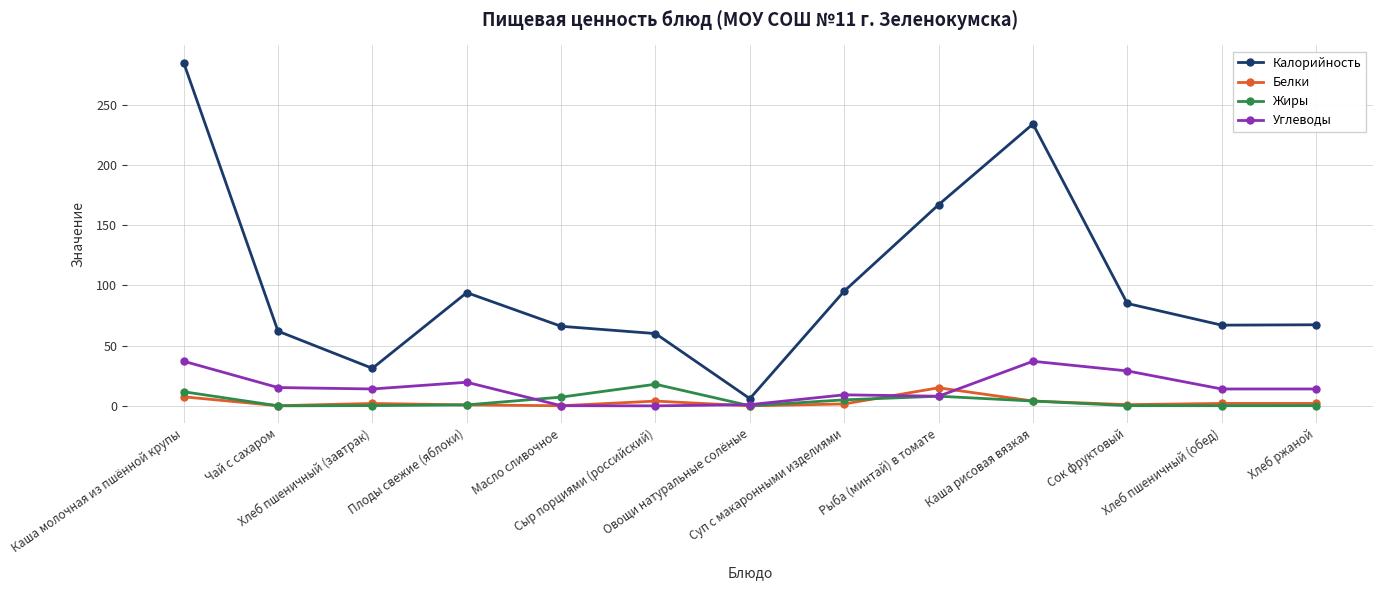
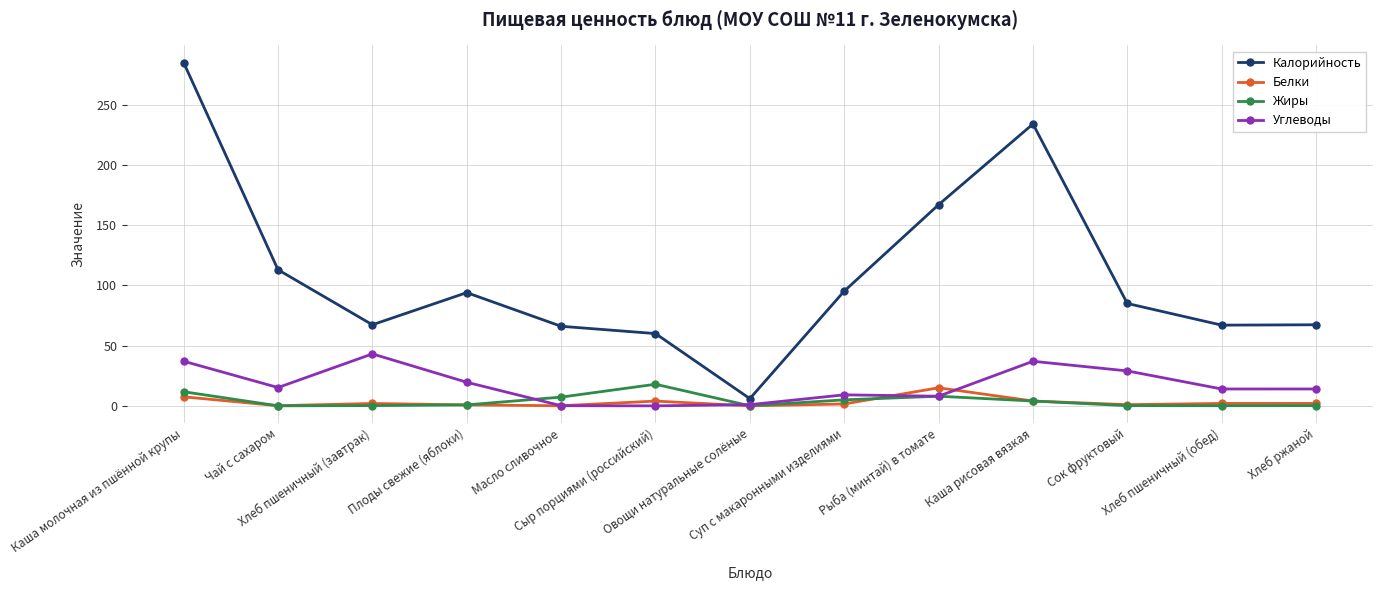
  {
    "Калорийность": {
      "Каша молочная из пшённой крупы": 285,
-     "Чай с сахаром": 62,
-     "Хлеб пшеничный (завтрак)": 31,
+     "Чай с сахаром": 113,
+     "Хлеб пшеничный (завтрак)": 67,
      "Плоды свежие (яблоки)": 94,
      "Масло сливочное": 66,
      "Сыр порциями (российский)": 60,
      "Овощи натуральные солёные": 6,
      "Суп с макаронными изделиями": 95,
      "Рыба (минтай) в томате": 167,
      "Каша рисовая вязкая": 234,
      "Сок фруктовый": 85,
      "Хлеб пшеничный (обед)": 67,
      "Хлеб ржаной": 67
    },
    "Белки": {
      "Каша молочная из пшённой крупы": 8,
      "Сыр порциями (российский)": 4,
      "Суп с макаронными изделиями": 2,
      "Рыба (минтай) в томате": 15
    },
    "Жиры": {
      "Каша молочная из пшённой крупы": 12,
      "Масло сливочное": 7,
      "Сыр порциями (российский)": 18,
      "Суп с макаронными изделиями": 5
    },
    "Углеводы": {
      "Каша молочная из пшённой крупы": 37,
      "Чай с сахаром": 15,
-     "Хлеб пшеничный (завтрак)": 14,
+     "Хлеб пшеничный (завтрак)": 43,
      "Плоды свежие (яблоки)": 20,
      "Сыр порциями (российский)": 0,
      "Суп с макаронными изделиями": 9,
      "Каша рисовая вязкая": 37,
      "Сок фруктовый": 29,
      "Хлеб пшеничный (обед)": 14,
      "Хлеб ржаной": 14
    }
  }
